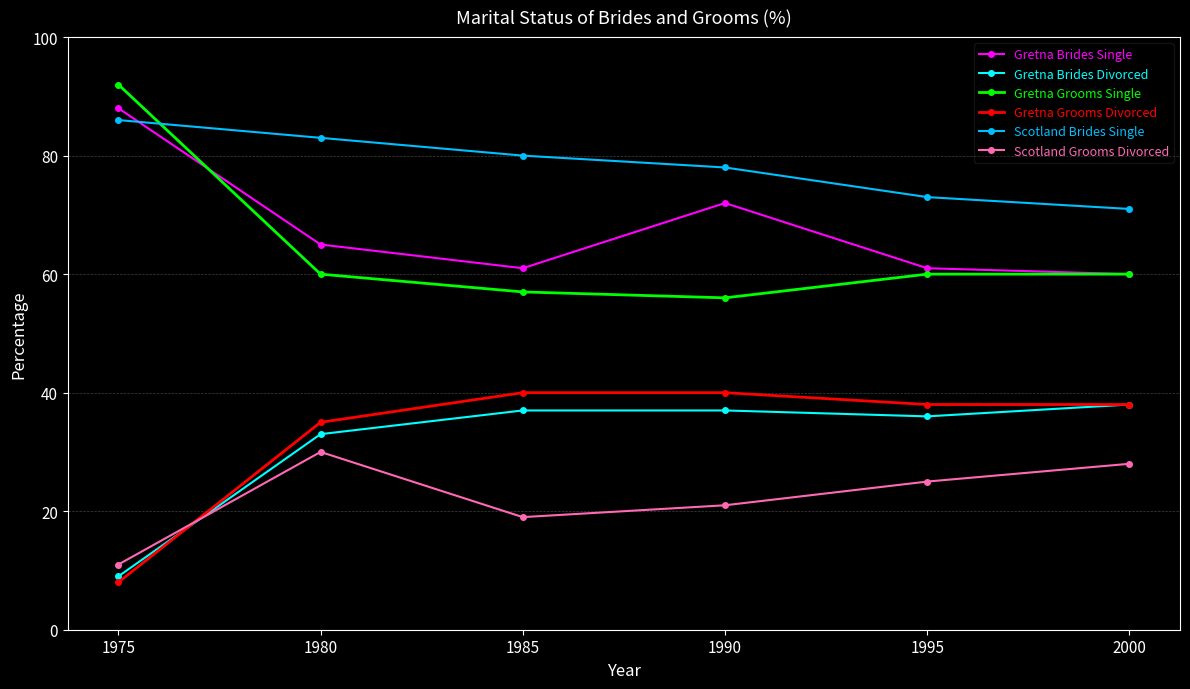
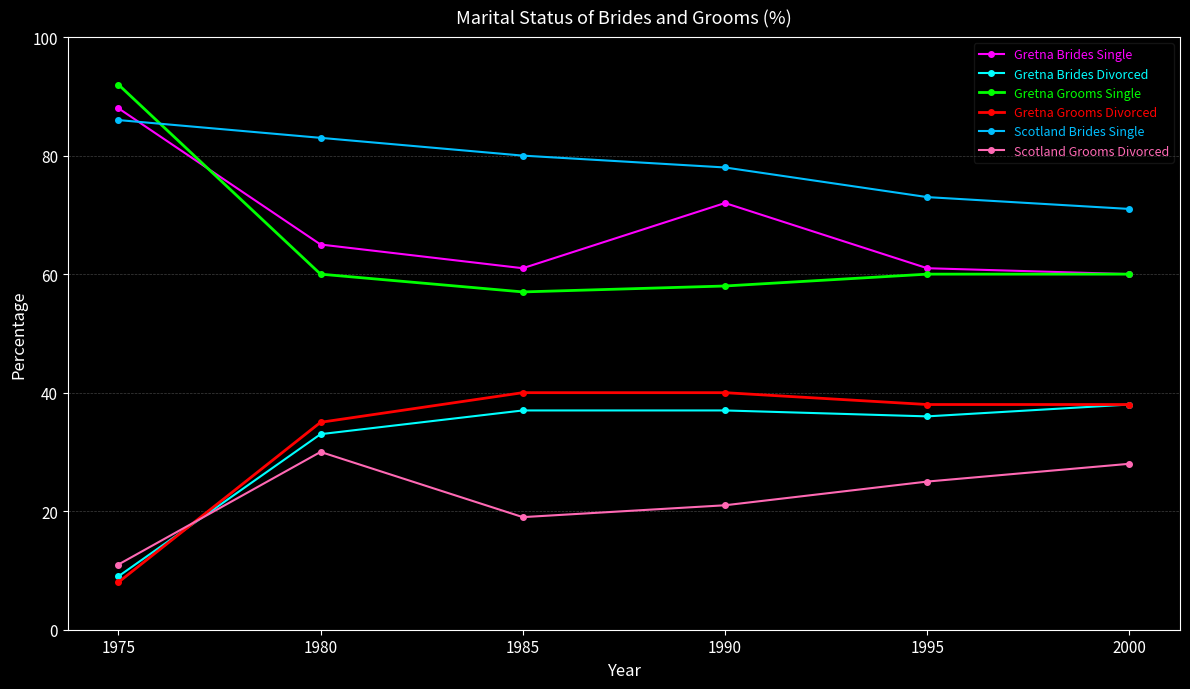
  {
    "Gretna Brides Single": {
      "1975": 88,
      "1980": 65,
      "1985": 61,
      "1990": 72,
      "1995": 61
    },
    "Gretna Brides Divorced": {
      "1975": 9,
      "1980": 33,
      "1985": 37,
      "1990": 37,
      "1995": 36
    },
    "Gretna Grooms Single": {
      "1975": 92,
      "1980": 60,
      "1985": 57,
-     "1990": 56,
+     "1990": 58,
      "1995": 60
    },
    "Gretna Grooms Divorced": {
      "1975": 8,
      "1980": 35,
      "1985": 40,
      "1990": 40,
      "1995": 38
    },
    "Scotland Brides Single": {
      "1975": 86,
      "1980": 83,
      "1985": 80,
      "1990": 78,
      "1995": 73,
      "2000": 71
    },
    "Scotland Grooms Divorced": {
      "1975": 11,
      "1980": 30,
      "1985": 19,
      "1990": 21,
      "1995": 25,
      "2000": 28
    }
  }
